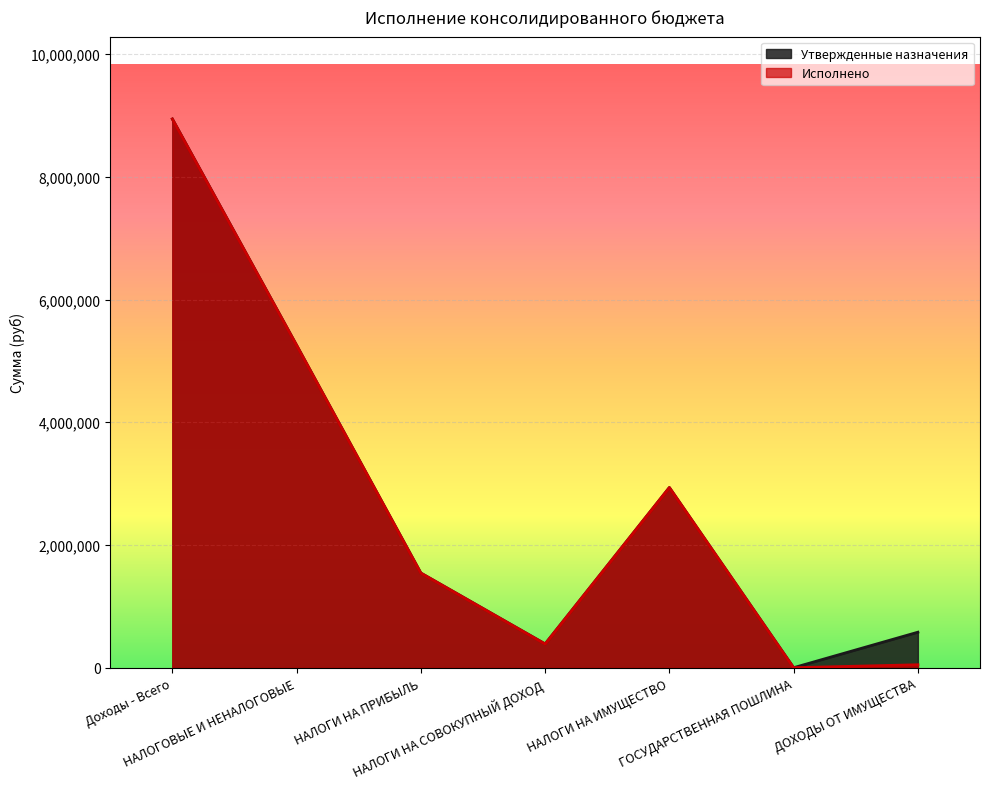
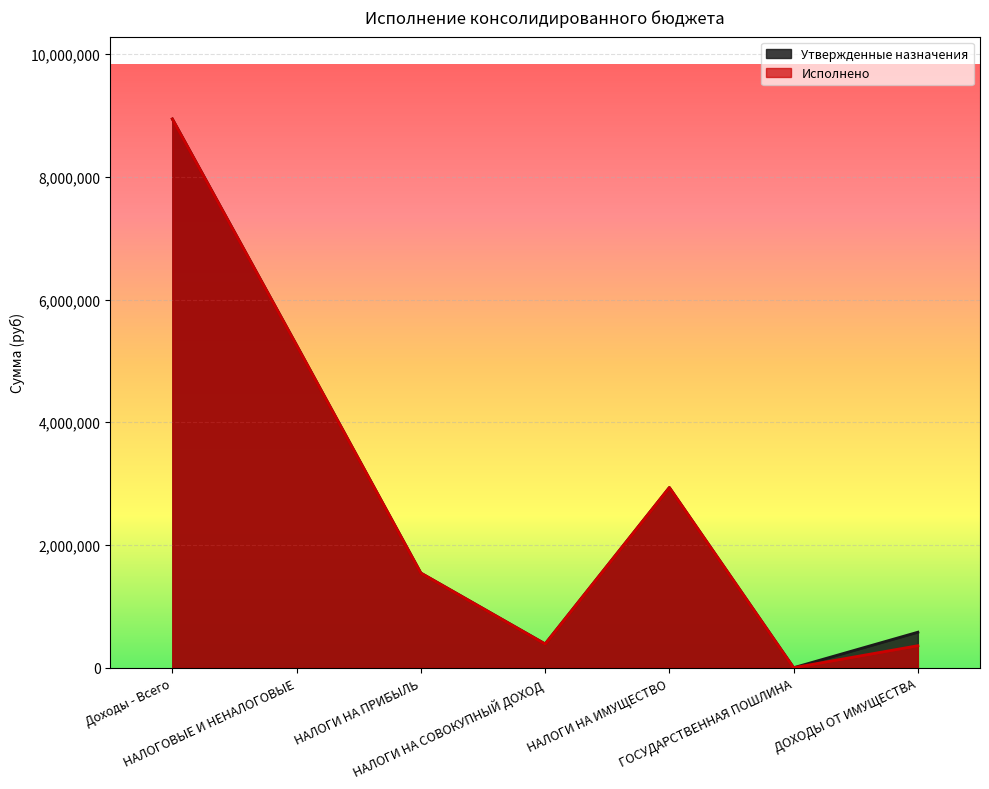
  {
    "Утвержденные назначения": {
      "ДОХОДЫ ОТ ИМУЩЕСТВА": "600,000"
    },
    "Исполнено": {
-     "ДОХОДЫ ОТ ИМУЩЕСТВА": "100,000"
+     "ДОХОДЫ ОТ ИМУЩЕСТВА": "400,000"
    }
  }
